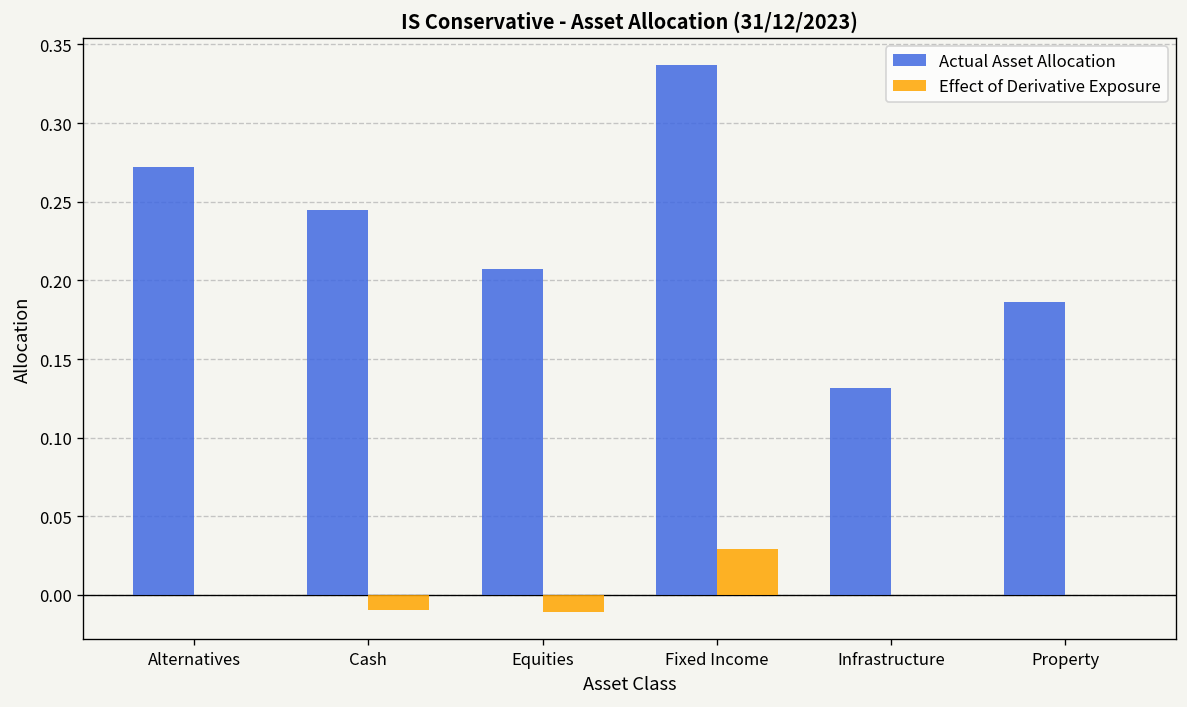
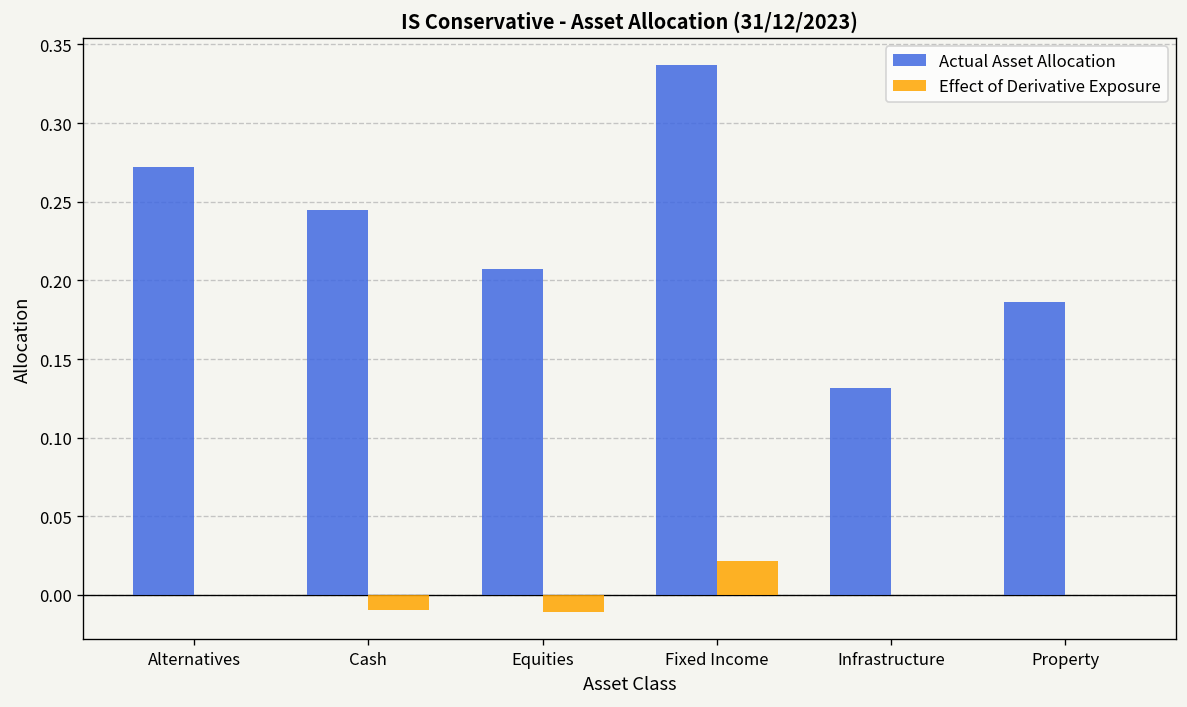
  {
    "Actual Asset Allocation": {
      "Alternatives": 0.272,
      "Cash": 0.245,
      "Equities": 0.207,
      "Fixed Income": 0.337,
      "Infrastructure": 0.132,
      "Property": 0.186
    },
    "Effect of Derivative Exposure": {
      "Alternatives": 0.000,
      "Cash": -0.010,
      "Equities": -0.011,
-     "Fixed Income": 0.029,
+     "Fixed Income": 0.021,
      "Infrastructure": 0.000,
      "Property": 0.000
    }
  }
